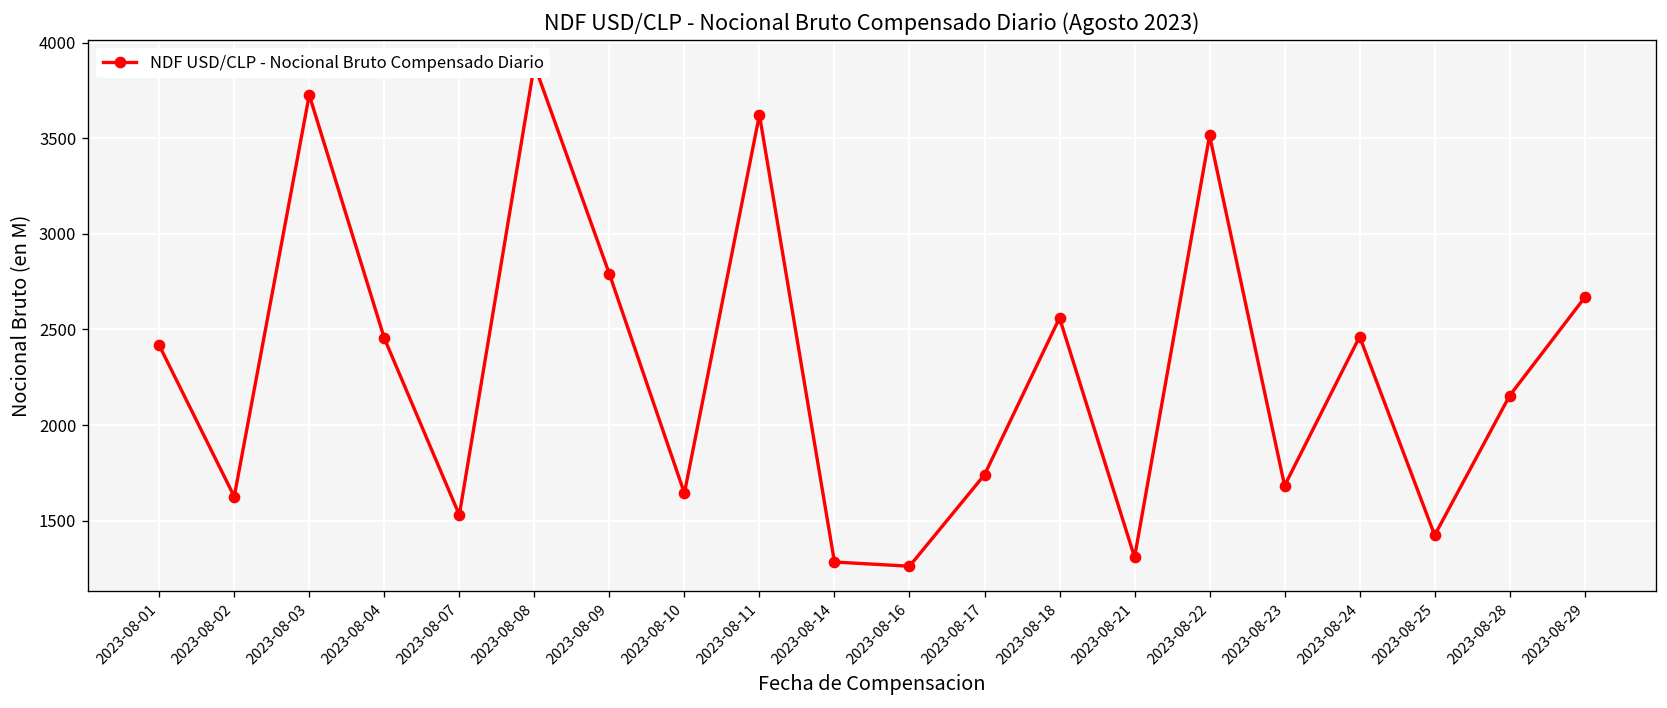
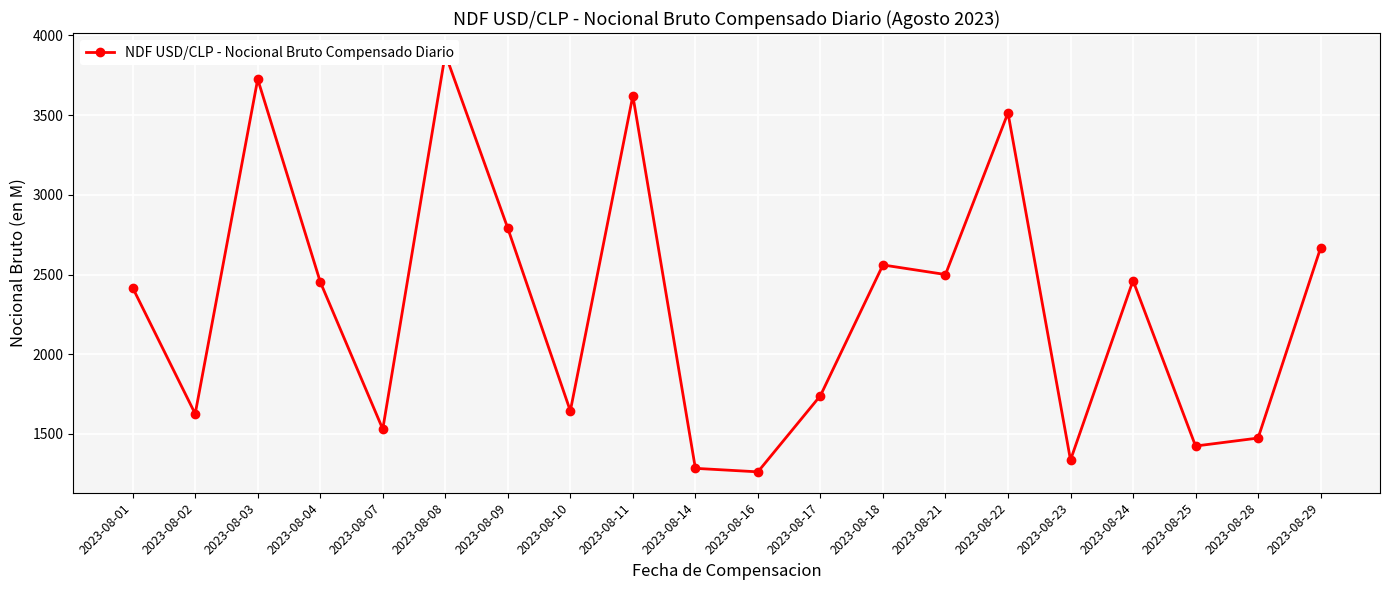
  {
    "2023-08-01": 2420,
    "2023-08-02": 1630,
    "2023-08-03": 3730,
    "2023-08-04": 2450,
    "2023-08-07": 1530,
    "2023-08-09": 2790,
    "2023-08-10": 1640,
    "2023-08-11": 3620,
    "2023-08-14": 1280,
    "2023-08-16": 1260,
    "2023-08-17": 1740,
    "2023-08-18": 2560,
-   "2023-08-21": 1310,
+   "2023-08-21": 2500,
    "2023-08-22": 3510,
-   "2023-08-23": 1680,
+   "2023-08-23": 1340,
    "2023-08-24": 2460,
    "2023-08-25": 1420,
-   "2023-08-28": 2150,
+   "2023-08-28": 1470,
    "2023-08-29": 2670
  }
